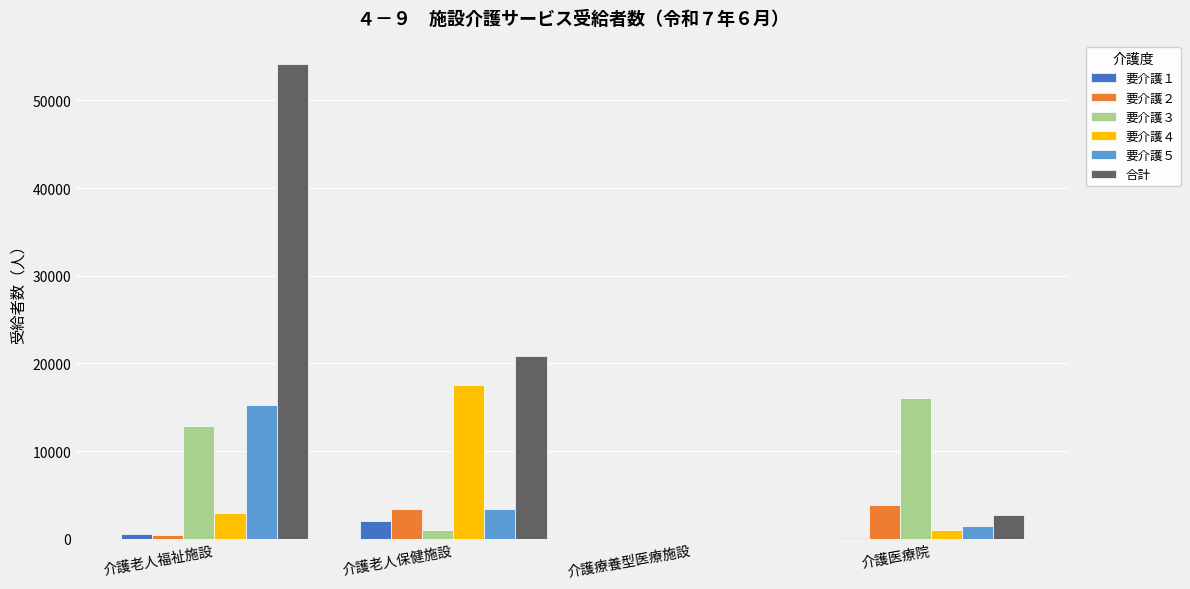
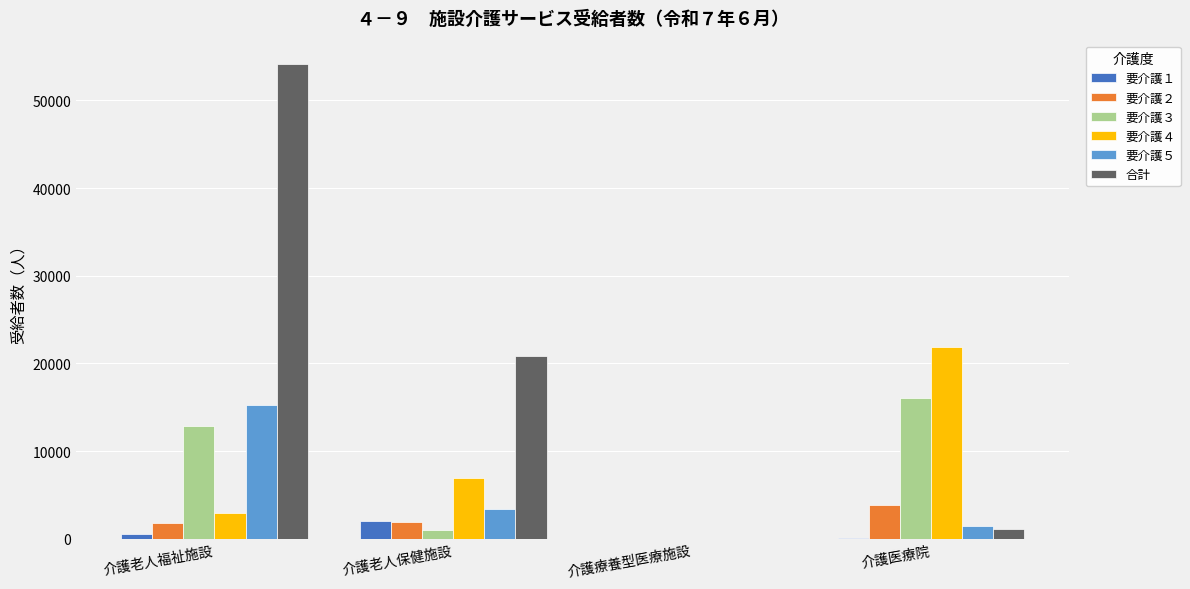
  {
    "要介護２": {
-     "介護老人福祉施設": 0,
-     "介護老人保健施設": 3000,
+     "介護老人福祉施設": 2000,
+     "介護老人保健施設": 2000,
      "介護療養型医療施設": 0,
      "介護医療院": 4000
    },
    "要介護３": {
      "介護老人福祉施設": 13000,
      "介護老人保健施設": 1000,
      "介護療養型医療施設": 0,
      "介護医療院": 16000
    },
    "要介護４": {
      "介護老人福祉施設": 3000,
-     "介護老人保健施設": 18000,
+     "介護老人保健施設": 7000,
      "介護療養型医療施設": 0,
-     "介護医療院": 1000
+     "介護医療院": 22000
    },
    "合計": {
      "介護老人福祉施設": 54000,
      "介護老人保健施設": 21000,
      "介護療養型医療施設": 0,
-     "介護医療院": 3000
+     "介護医療院": 1000
    }
  }
